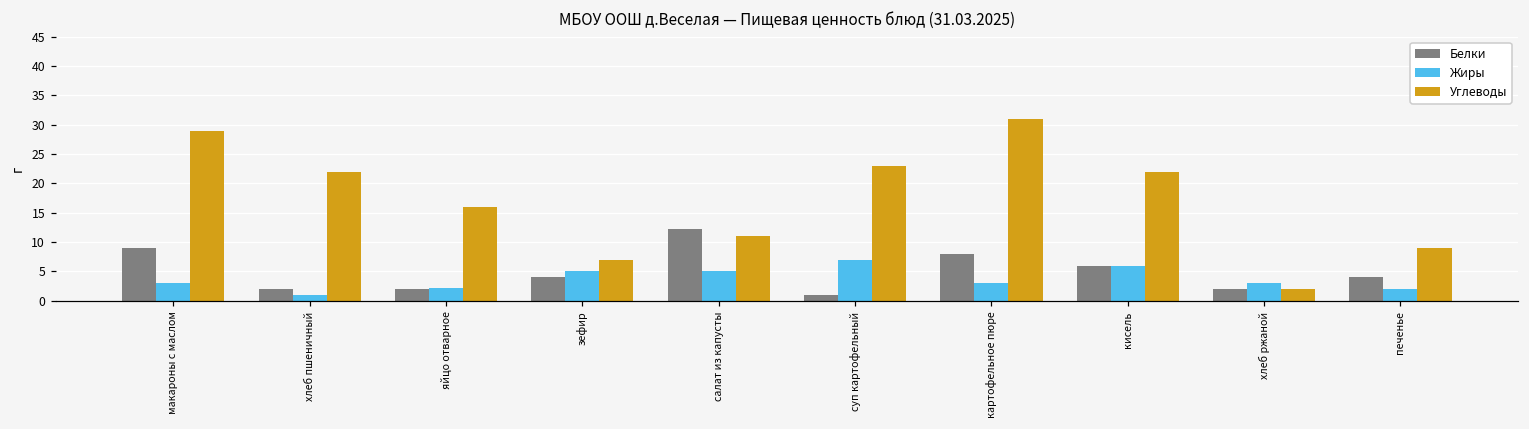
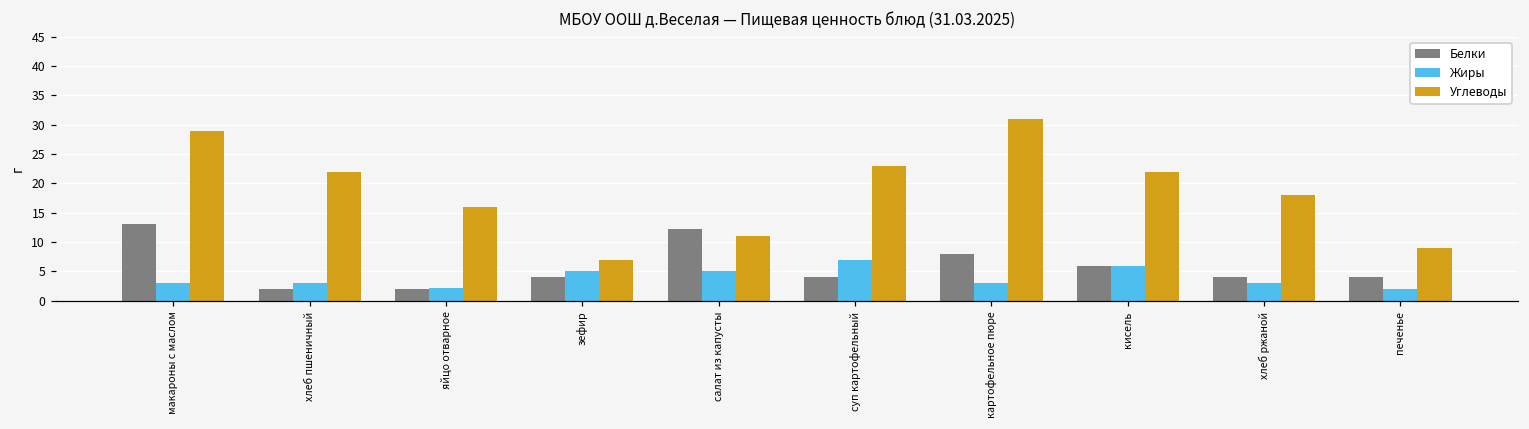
  {
    "Белки": {
-     "макароны с маслом": 9,
+     "макароны с маслом": 13,
      "хлеб пшеничный": 2,
      "яйцо отварное": 2,
      "зефир": 4,
      "салат из капусты": 12,
-     "суп картофельный": 1,
+     "суп картофельный": 4,
      "картофельное пюре": 8,
      "кисель": 6,
-     "хлеб ржаной": 2,
+     "хлеб ржаной": 4,
      "печенье": 4
    },
    "Жиры": {
      "макароны с маслом": 3,
-     "хлеб пшеничный": 1,
+     "хлеб пшеничный": 3,
      "яйцо отварное": 2,
      "зефир": 5,
      "салат из капусты": 5,
      "суп картофельный": 7,
      "картофельное пюре": 3,
      "кисель": 6,
      "хлеб ржаной": 3,
      "печенье": 2
    },
    "Углеводы": {
      "макароны с маслом": 29,
      "хлеб пшеничный": 22,
      "яйцо отварное": 16,
      "зефир": 7,
      "салат из капусты": 11,
      "суп картофельный": 23,
      "картофельное пюре": 31,
      "кисель": 22,
-     "хлеб ржаной": 2,
+     "хлеб ржаной": 18,
      "печенье": 9
    }
  }
